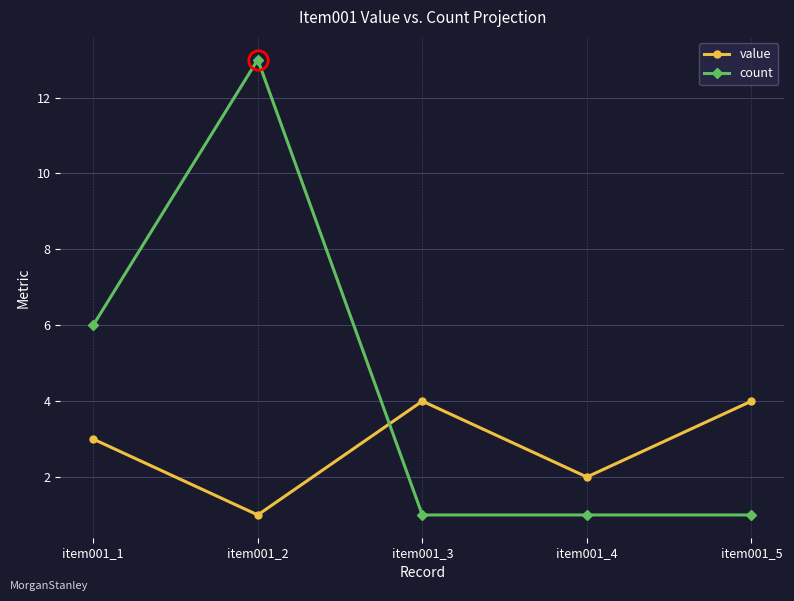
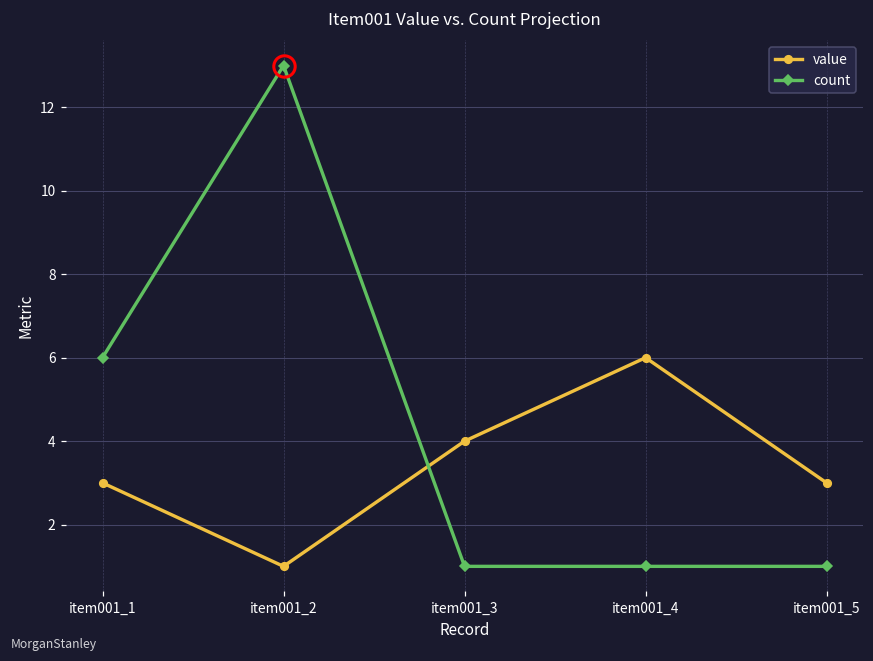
  {
    "value": {
      "item001_1": 3,
      "item001_2": 1,
      "item001_3": 4,
-     "item001_4": 2,
-     "item001_5": 4
+     "item001_4": 6,
+     "item001_5": 3
    },
    "count": {
      "item001_1": 6,
      "item001_3": 1,
      "item001_4": 1,
      "item001_5": 1
    }
  }
